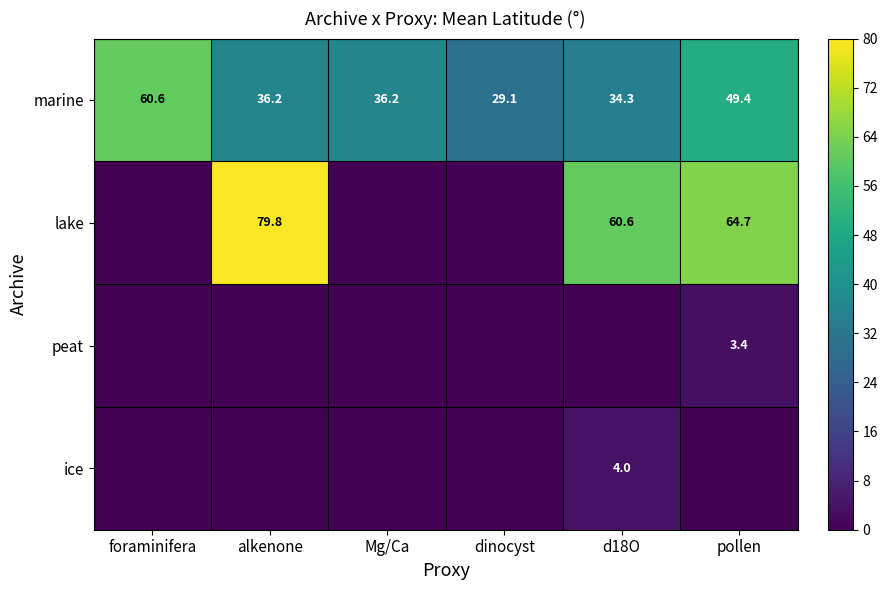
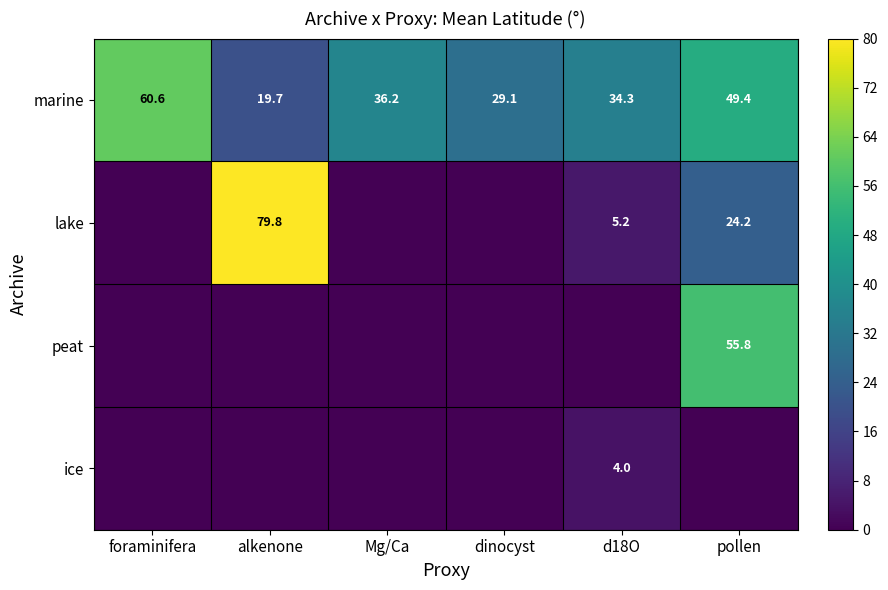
  {
    "marine": {
      "foraminifera": 60.6,
-     "alkenone": 36.2,
+     "alkenone": 19.7,
      "Mg/Ca": 36.2,
      "dinocyst": 29.1,
      "d18O": 34.3,
      "pollen": 49.4
    },
    "lake": {
      "alkenone": 79.8,
-     "d18O": 60.6,
-     "pollen": 64.7
+     "d18O": 5.2,
+     "pollen": 24.2
    },
    "peat": {
-     "pollen": 3.4
+     "pollen": 55.8
    },
    "ice": {
      "d18O": 4.0
    }
  }
